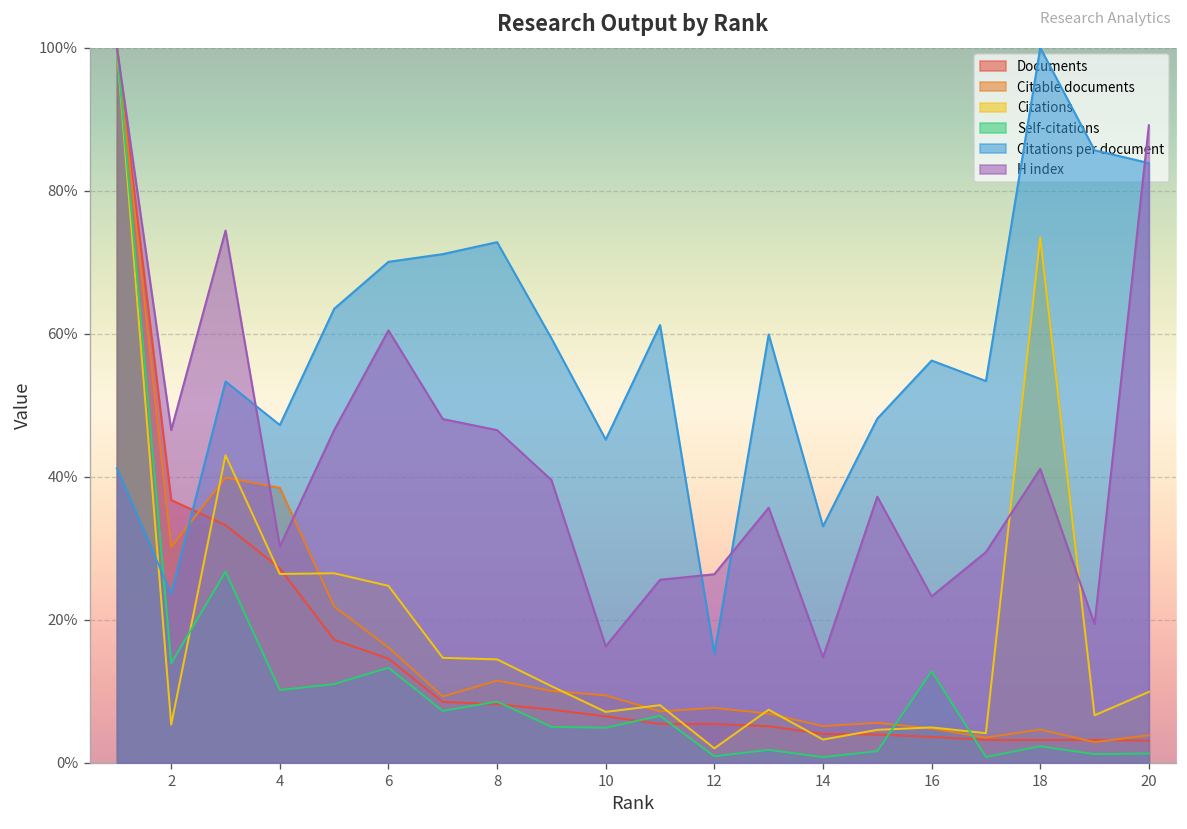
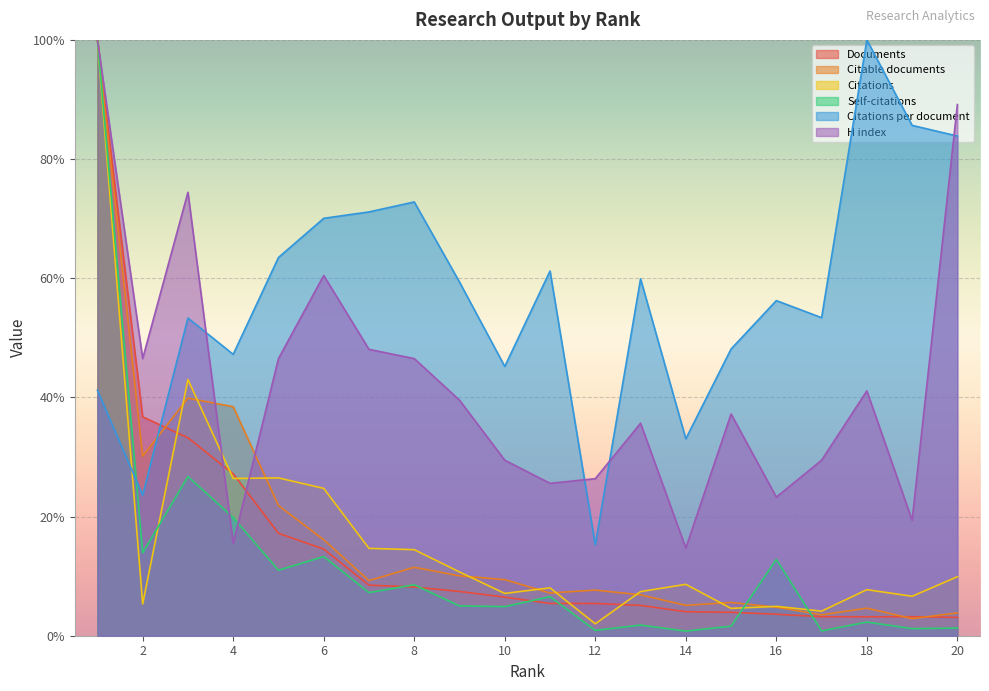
  {
    "Citations": {
      "2": "5%",
      "4": "26%",
      "6": "25%",
      "8": "14%",
      "10": "7%",
      "12": "2%",
-     "14": "3%",
-     "18": "73%",
+     "14": "9%",
+     "18": "8%",
      "20": "10%"
    },
    "Self-citations": {
      "2": "14%",
-     "4": "10%",
+     "4": "20%",
      "6": "13%",
      "10": "5%",
      "12": "1%",
      "14": "1%",
      "16": "13%",
      "18": "2%",
      "20": "1%"
    },
    "Citations per document": {
      "2": "24%",
      "4": "47%",
      "6": "70%",
      "8": "73%",
      "10": "45%",
      "12": "15%",
      "14": "33%",
      "16": "56%",
      "18": "100%"
    },
    "H index": {
      "2": "47%",
-     "4": "30%",
+     "4": "16%",
      "6": "60%",
      "8": "47%",
-     "10": "16%",
+     "10": "29%",
      "12": "26%",
      "14": "15%",
      "16": "23%",
      "18": "41%"
    }
  }
